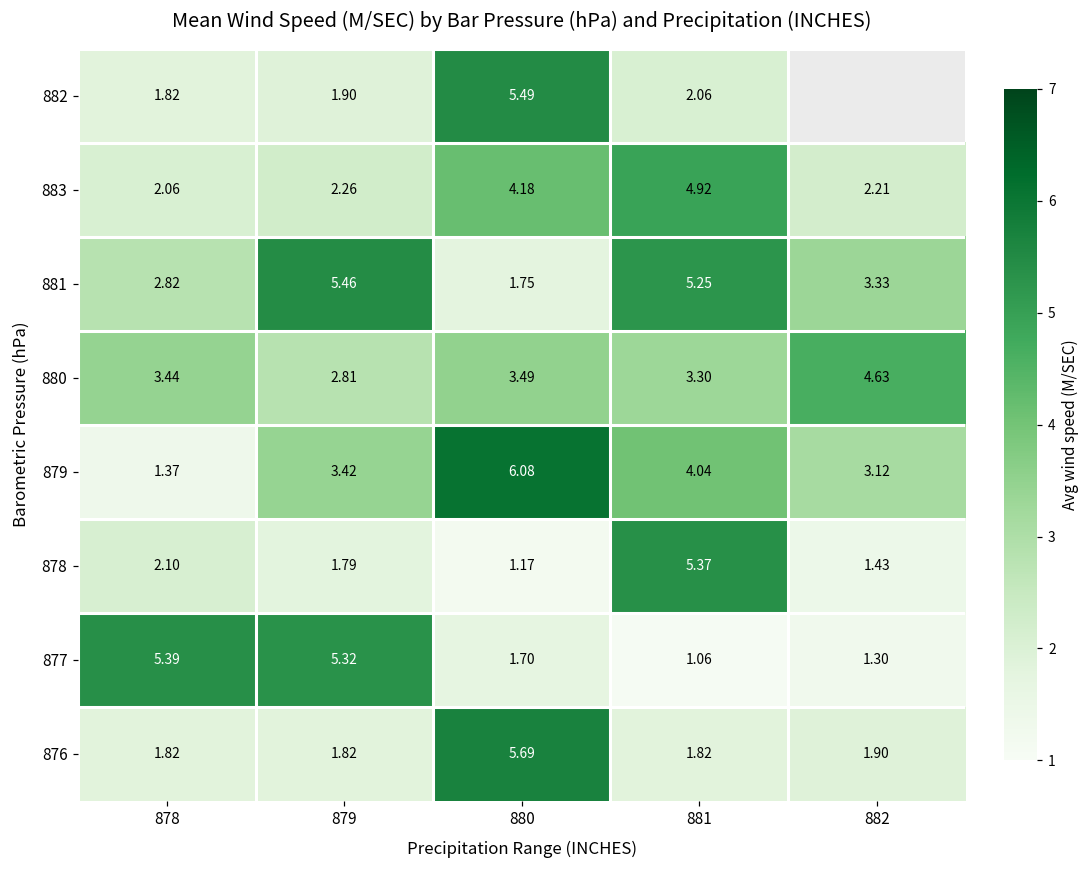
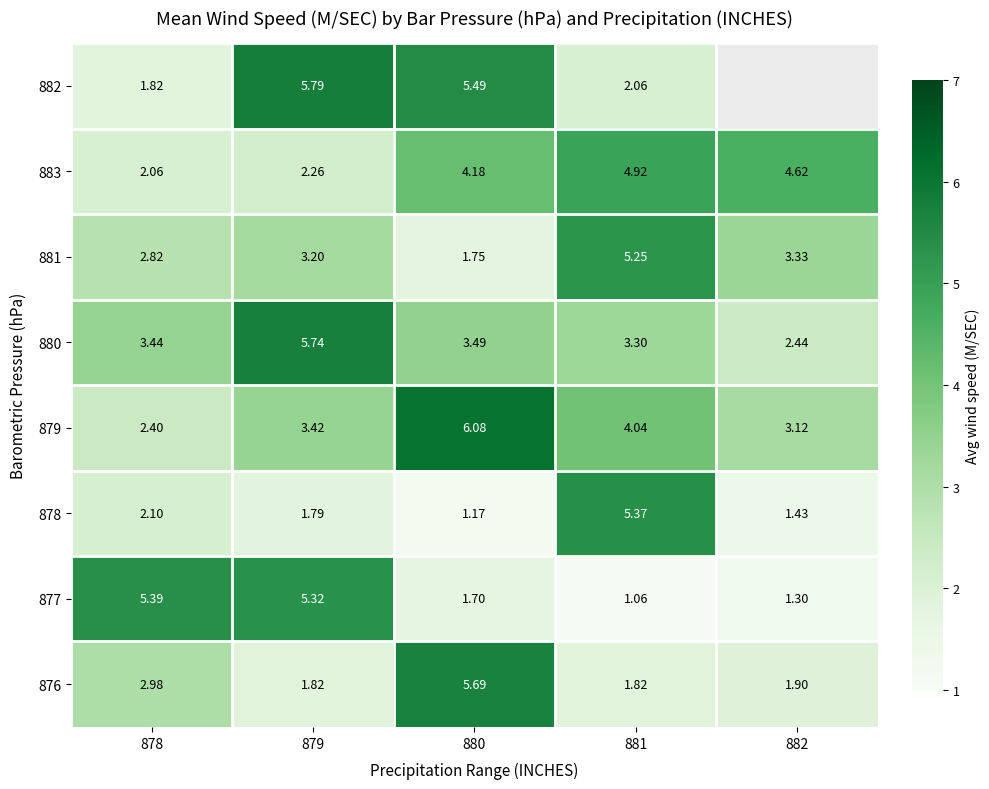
  {
    "882": {
      "878": 1.82,
-     "879": 1.90,
+     "879": 5.79,
      "880": 5.49,
      "881": 2.06
    },
    "883": {
      "878": 2.06,
      "879": 2.26,
      "880": 4.18,
      "881": 4.92,
-     "882": 2.21
+     "882": 4.62
    },
    "881": {
      "878": 2.82,
-     "879": 5.46,
+     "879": 3.20,
      "880": 1.75,
      "881": 5.25,
      "882": 3.33
    },
    "880": {
      "878": 3.44,
-     "879": 2.81,
+     "879": 5.74,
      "880": 3.49,
      "881": 3.30,
-     "882": 4.63
+     "882": 2.44
    },
    "879": {
-     "878": 1.37,
+     "878": 2.40,
      "879": 3.42,
      "880": 6.08,
      "881": 4.04,
      "882": 3.12
    },
    "878": {
      "878": 2.10,
      "879": 1.79,
      "880": 1.17,
      "881": 5.37,
      "882": 1.43
    },
    "877": {
      "878": 5.39,
      "879": 5.32,
      "880": 1.70,
      "881": 1.06,
      "882": 1.30
    },
    "876": {
-     "878": 1.82,
+     "878": 2.98,
      "879": 1.82,
      "880": 5.69,
      "881": 1.82,
      "882": 1.90
    }
  }
